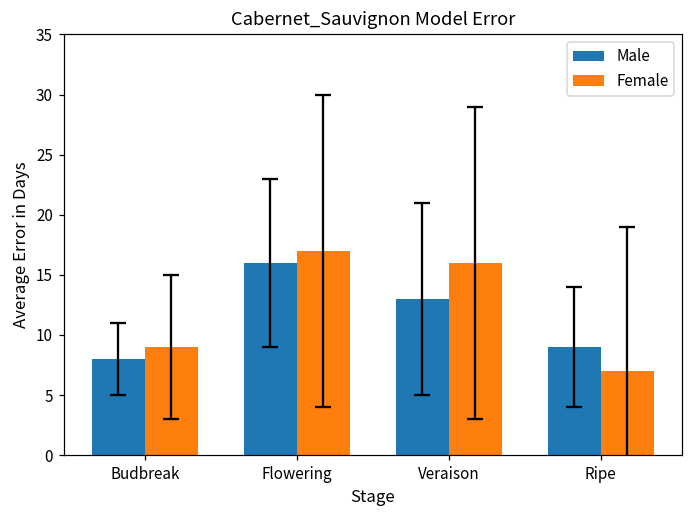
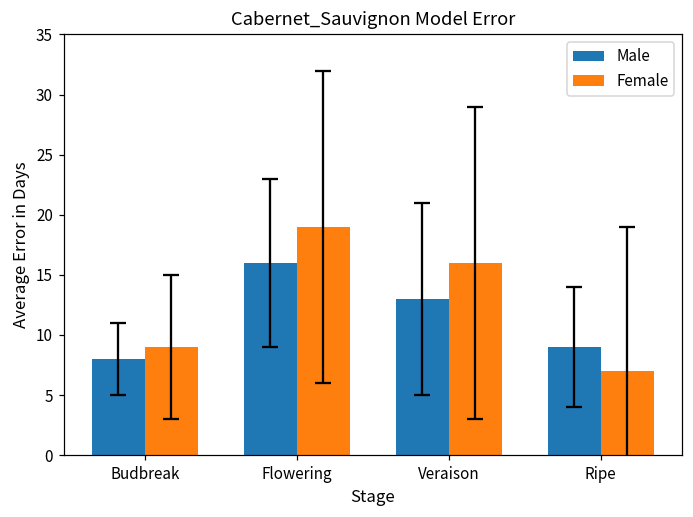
  {
    "Female": {
      "Budbreak": 9,
-     "Flowering": 17,
+     "Flowering": 19,
      "Veraison": 16,
      "Ripe": 7
    }
  }
